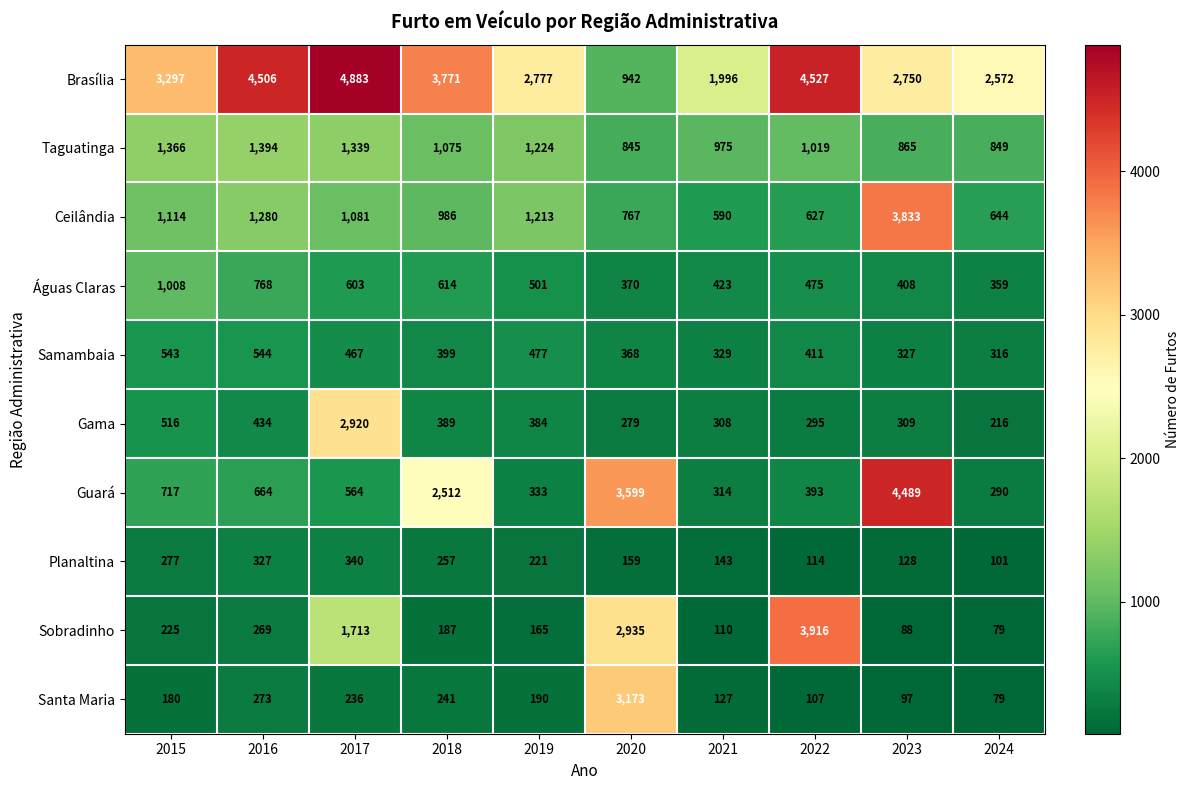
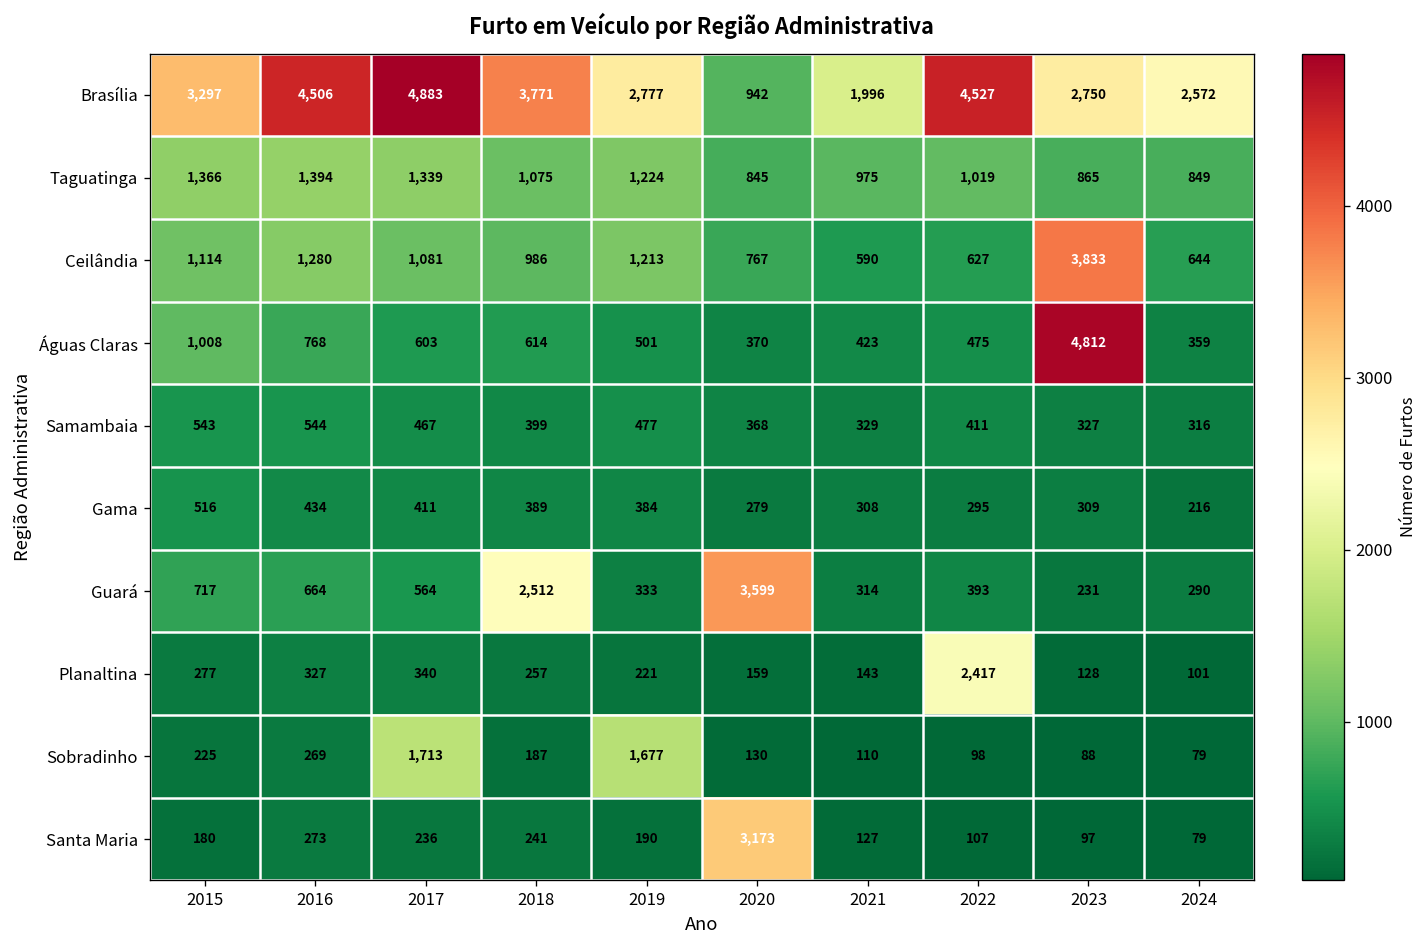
  {
    "Brasília": {
      "2015": "3,297",
      "2016": "4,506",
      "2017": "4,883",
      "2018": "3,771",
      "2019": "2,777",
      "2020": "942",
      "2021": "1,996",
      "2022": "4,527",
      "2023": "2,750",
      "2024": "2,572"
    },
    "Taguatinga": {
      "2015": "1,366",
      "2016": "1,394",
      "2017": "1,339",
      "2018": "1,075",
      "2019": "1,224",
      "2020": "845",
      "2021": "975",
      "2022": "1,019",
      "2023": "865",
      "2024": "849"
    },
    "Ceilândia": {
      "2015": "1,114",
      "2016": "1,280",
      "2017": "1,081",
      "2018": "986",
      "2019": "1,213",
      "2020": "767",
      "2021": "590",
      "2022": "627",
      "2023": "3,833",
      "2024": "644"
    },
    "Águas Claras": {
      "2015": "1,008",
      "2016": "768",
      "2017": "603",
      "2018": "614",
      "2019": "501",
      "2020": "370",
      "2021": "423",
      "2022": "475",
-     "2023": "408",
+     "2023": "4,812",
      "2024": "359"
    },
    "Samambaia": {
      "2015": "543",
      "2016": "544",
      "2017": "467",
      "2018": "399",
      "2019": "477",
      "2020": "368",
      "2021": "329",
      "2022": "411",
      "2023": "327",
      "2024": "316"
    },
    "Gama": {
      "2015": "516",
      "2016": "434",
-     "2017": "2,920",
+     "2017": "411",
      "2018": "389",
      "2019": "384",
      "2020": "279",
      "2021": "308",
      "2022": "295",
      "2023": "309",
      "2024": "216"
    },
    "Guará": {
      "2015": "717",
      "2016": "664",
      "2017": "564",
      "2018": "2,512",
      "2019": "333",
      "2020": "3,599",
      "2021": "314",
      "2022": "393",
-     "2023": "4,489",
+     "2023": "231",
      "2024": "290"
    },
    "Planaltina": {
      "2015": "277",
      "2016": "327",
      "2017": "340",
      "2018": "257",
      "2019": "221",
      "2020": "159",
      "2021": "143",
-     "2022": "114",
+     "2022": "2,417",
      "2023": "128",
      "2024": "101"
    },
    "Sobradinho": {
      "2015": "225",
      "2016": "269",
      "2017": "1,713",
      "2018": "187",
-     "2019": "165",
-     "2020": "2,935",
+     "2019": "1,677",
+     "2020": "130",
      "2021": "110",
-     "2022": "3,916",
+     "2022": "98",
      "2023": "88",
      "2024": "79"
    },
    "Santa Maria": {
      "2015": "180",
      "2016": "273",
      "2017": "236",
      "2018": "241",
      "2019": "190",
      "2020": "3,173",
      "2021": "127",
      "2022": "107",
      "2023": "97",
      "2024": "79"
    }
  }
